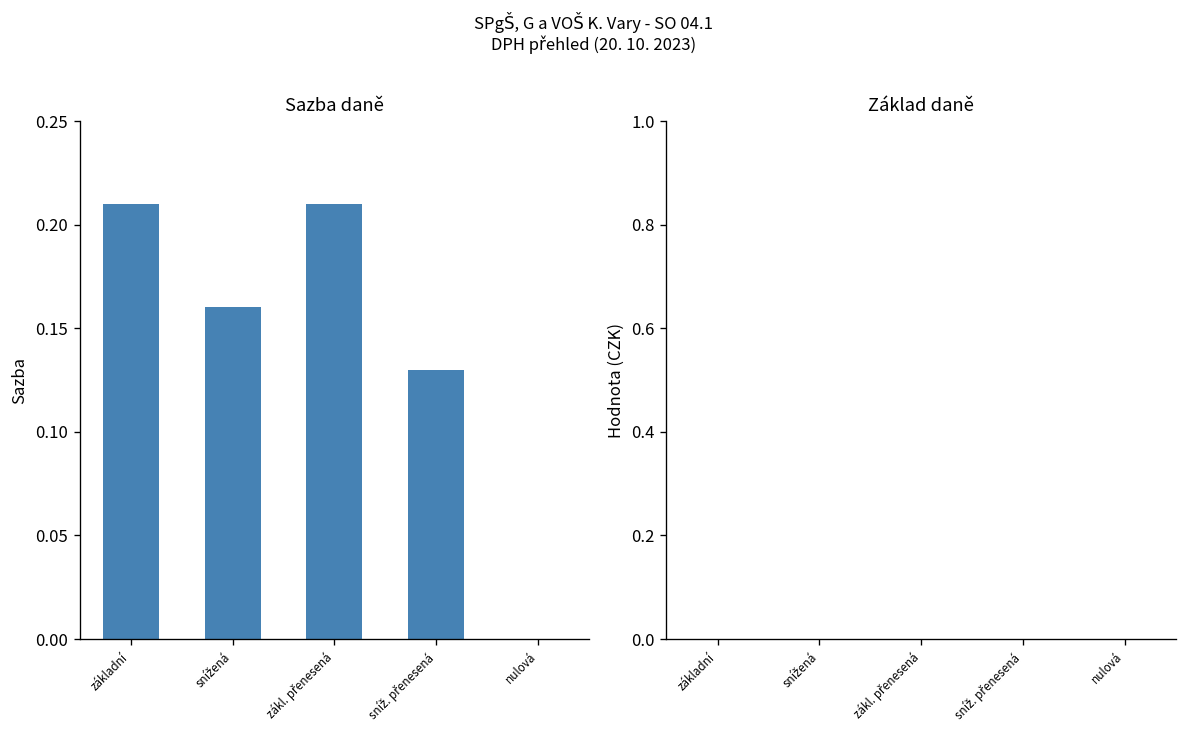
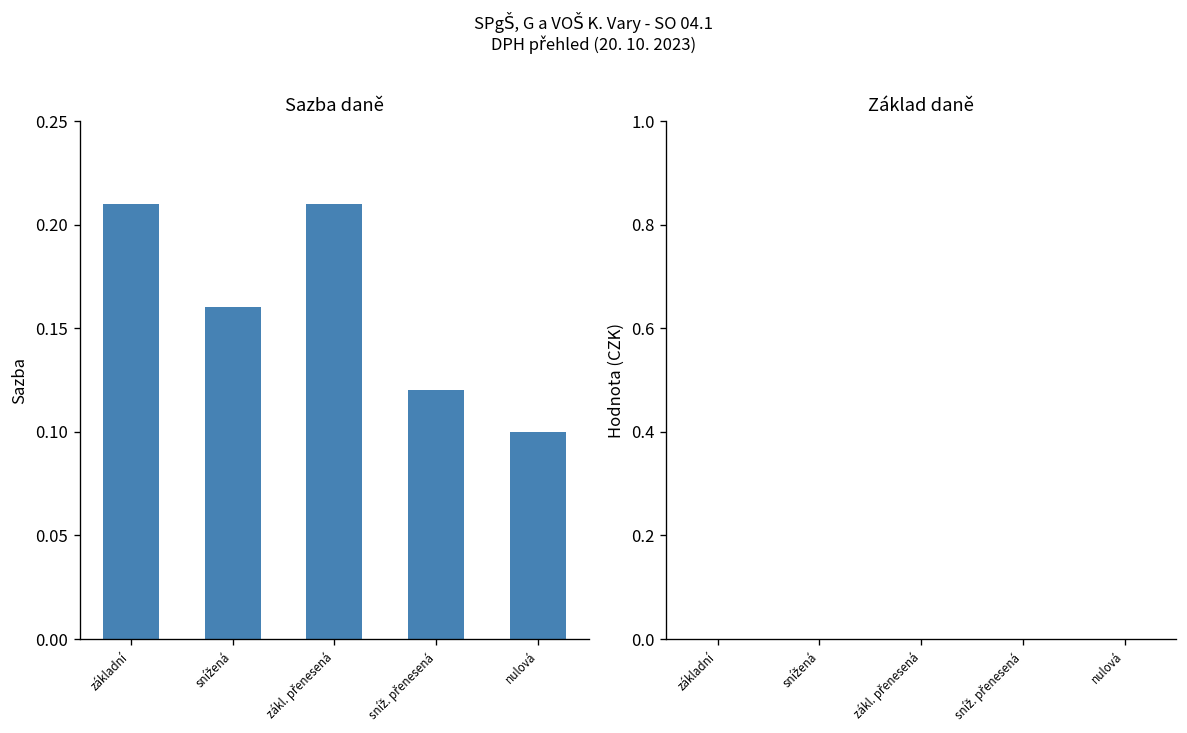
  {
    "Sazba daně": {
      "základní": 0.21,
      "snížená": 0.16,
      "zákl. přenesená": 0.21,
-     "sníž. přenesená": 0.13,
-     "nulová": 0.0
+     "sníž. přenesená": 0.12,
+     "nulová": 0.1
    },
    "Základ daně": {
      "základní": 0.00,
      "snížená": 0.00,
      "zákl. přenesená": 0.00,
      "sníž. přenesená": 0.00,
      "nulová": 0.00
    }
  }
